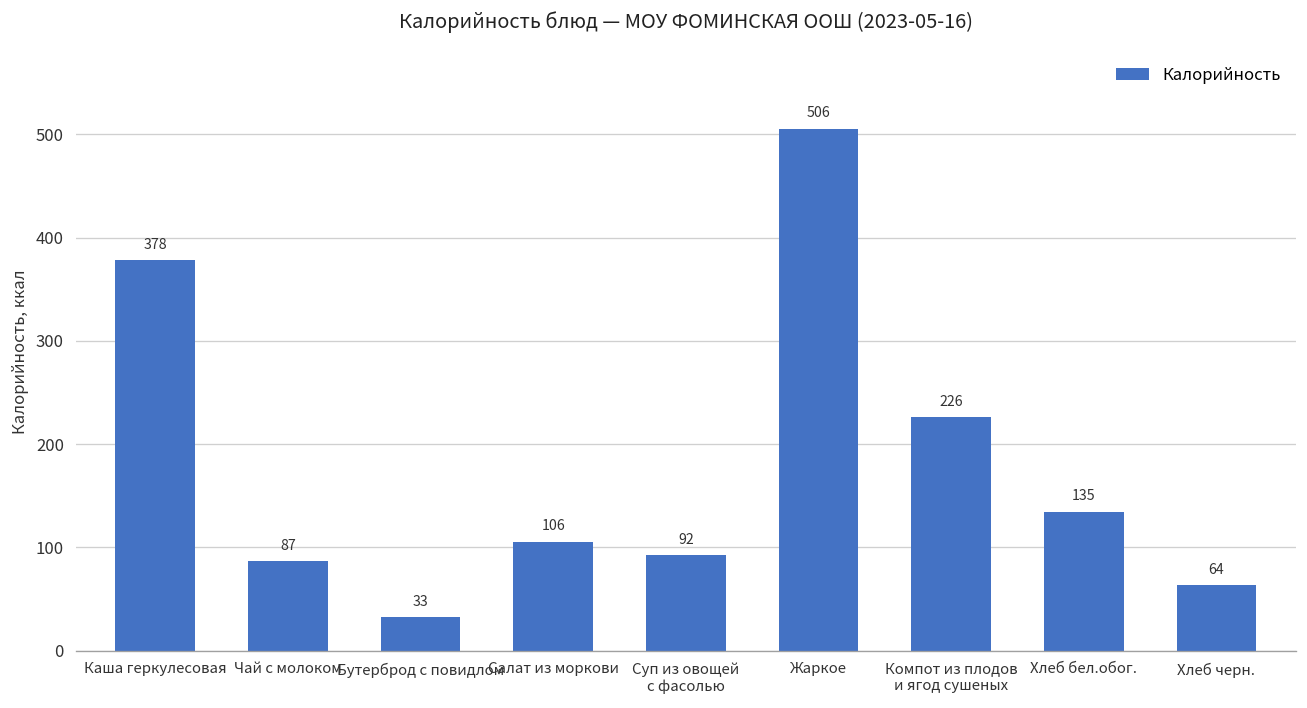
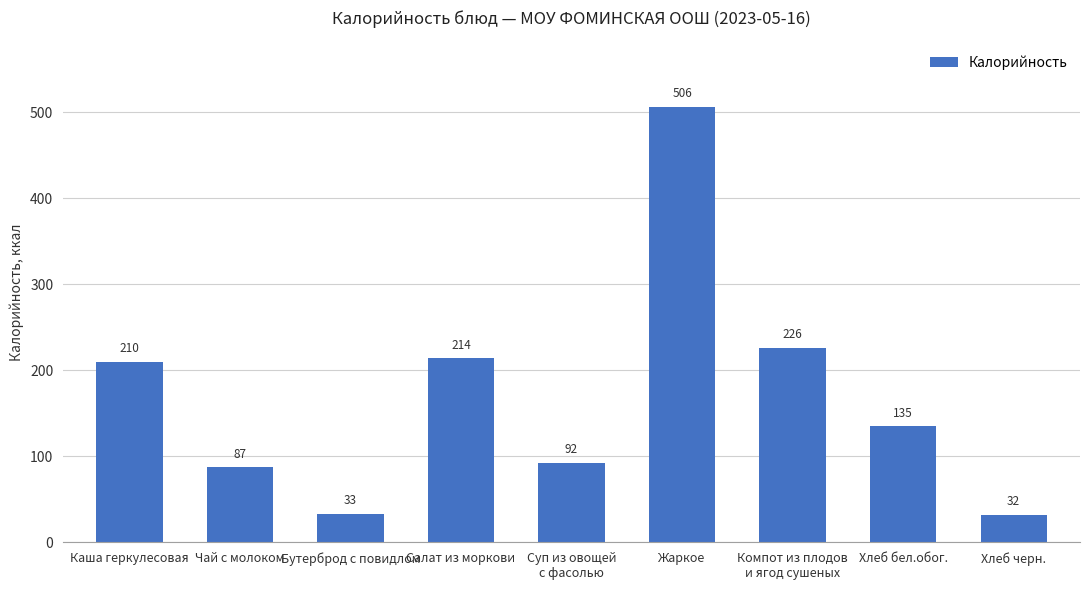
  {
-   "Каша геркулесовая": 378,
+   "Каша геркулесовая": 210,
    "Чай с молоком": 87,
    "Бутерброд с повидлом": 33,
-   "Салат из моркови": 106,
+   "Салат из моркови": 214,
    "Суп из овощей с фасолью": 92,
    "Жаркое": 506,
    "Компот из плодов и ягод сушеных": 226,
    "Хлеб бел.обог.": 135,
-   "Хлеб черн.": 64
+   "Хлеб черн.": 32
  }
